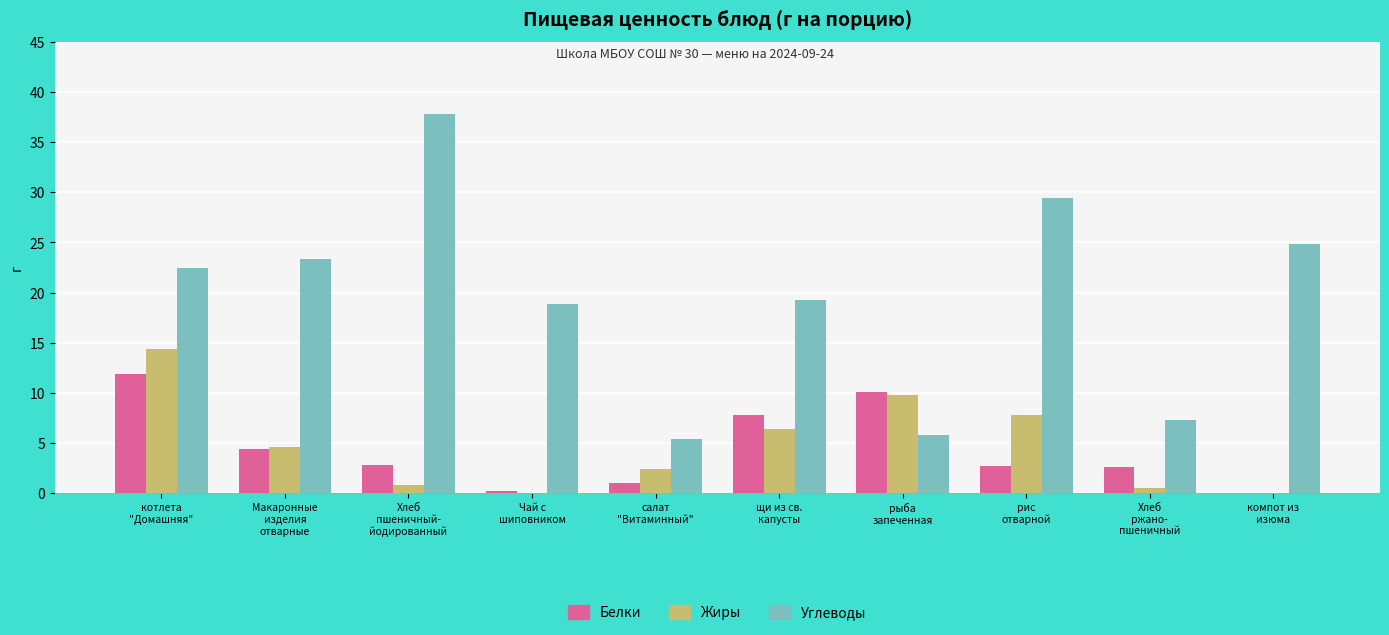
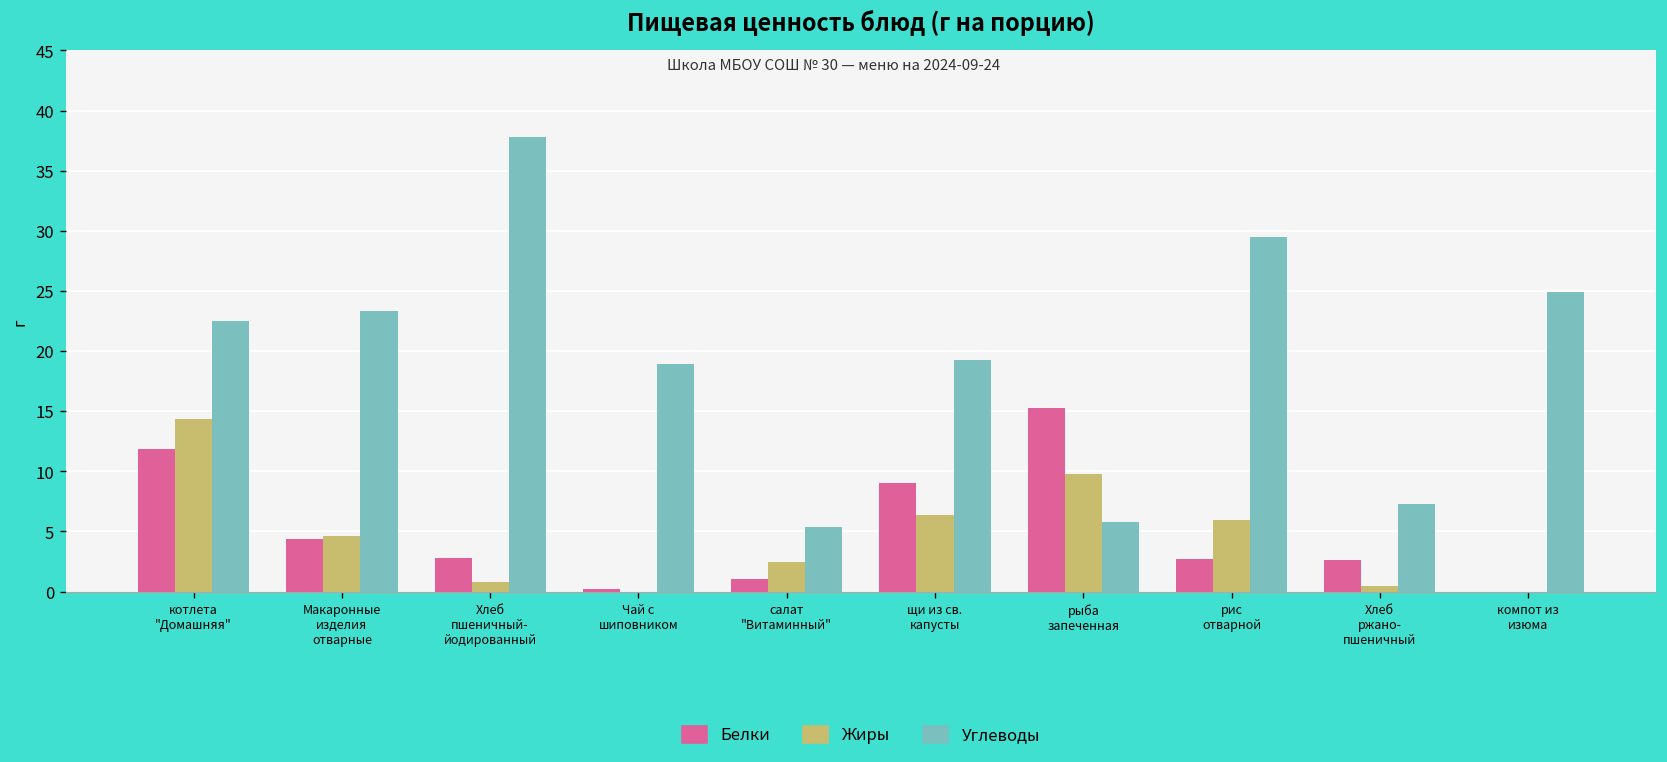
  {
    "Белки": {
      "котлета \"Домашняя\"": 11.9,
      "Макаронные изделия отварные": 4.4,
      "Хлеб пшеничный- йодированный": 2.8,
      "салат \"Витаминный\"": 1.0,
-     "щи из св. капусты": 7.8,
-     "рыба запеченная": 10.1,
+     "щи из св. капусты": 9.0,
+     "рыба запеченная": 15.3,
      "рис отварной": 2.7,
      "Хлеб ржано- пшеничный": 2.6,
      "компот из изюма": 0.0
    },
    "Жиры": {
      "котлета \"Домашняя\"": 14.4,
      "Макаронные изделия отварные": 4.6,
      "Хлеб пшеничный- йодированный": 0.8,
      "Чай с шиповником": 0.0,
      "салат \"Витаминный\"": 2.4,
      "щи из св. капусты": 6.4,
      "рыба запеченная": 9.8,
-     "рис отварной": 7.8,
+     "рис отварной": 6.0,
      "Хлеб ржано- пшеничный": 0.5,
      "компот из изюма": 0.0
    },
    "Углеводы": {
      "котлета \"Домашняя\"": 22.5,
      "Макаронные изделия отварные": 23.4,
      "Хлеб пшеничный- йодированный": 37.8,
      "Чай с шиповником": 18.9,
      "салат \"Витаминный\"": 5.3,
      "щи из св. капусты": 19.3,
      "рыба запеченная": 5.8,
      "рис отварной": 29.5,
      "Хлеб ржано- пшеничный": 7.3,
      "компот из изюма": 24.9
    }
  }
